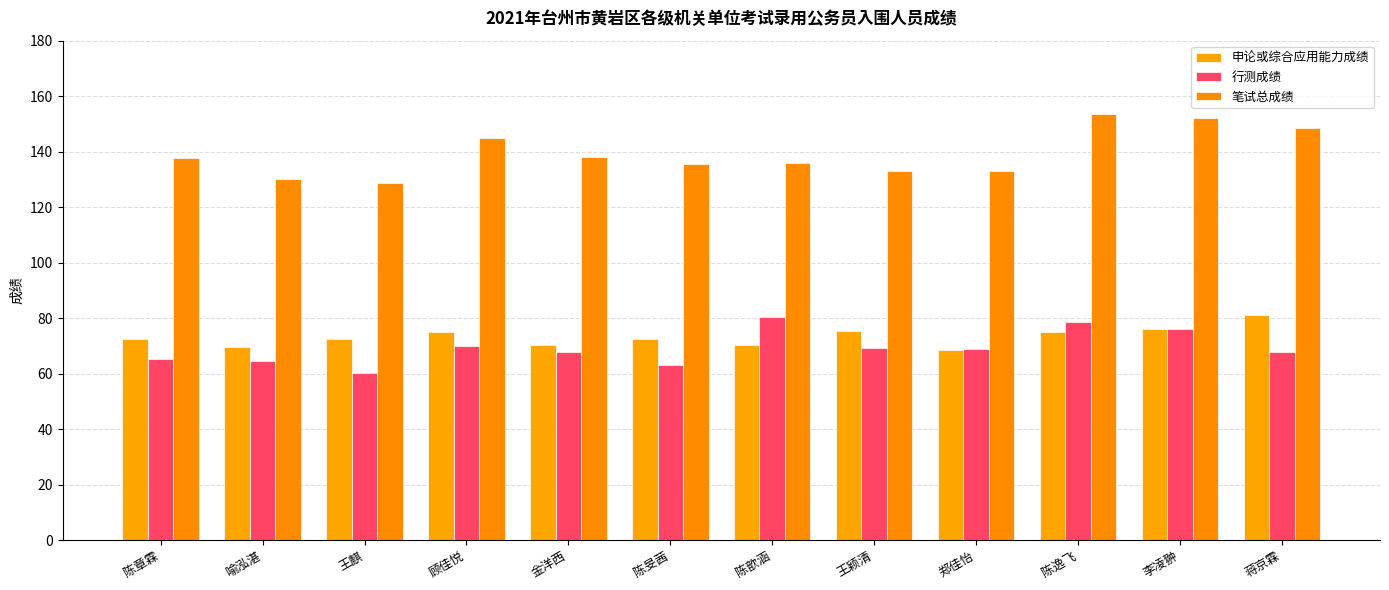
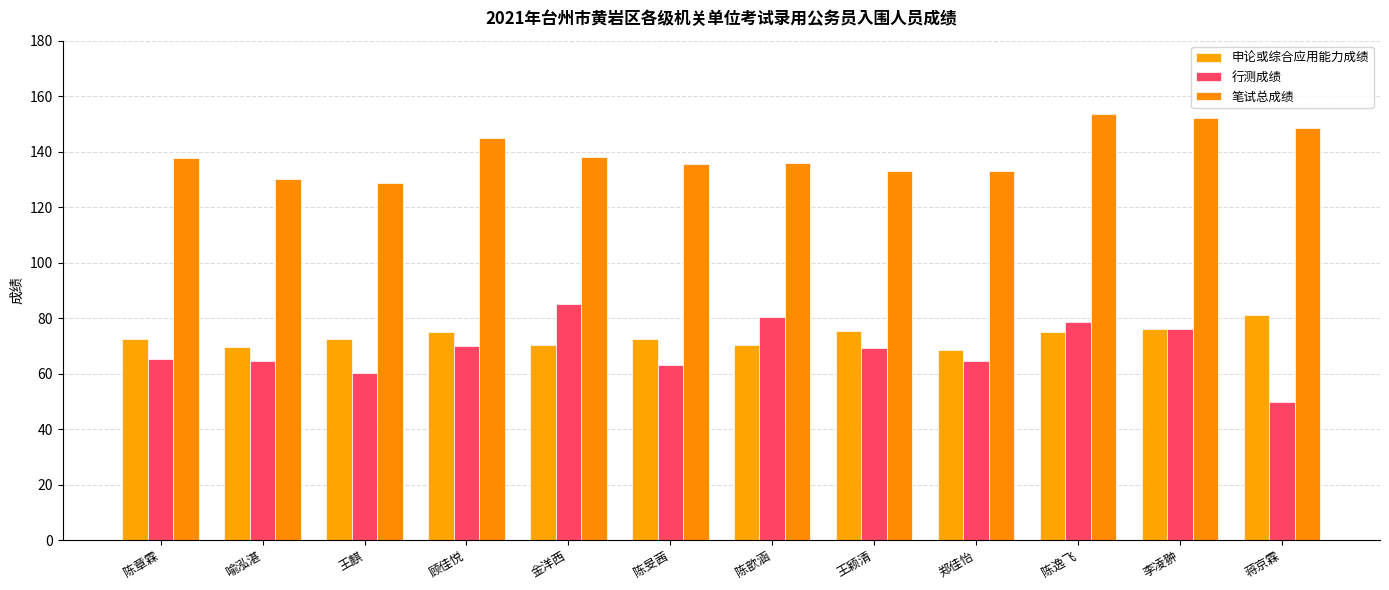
  {
    "行测成绩": {
      "陈章霖": 65,
      "喻泓湛": 65,
      "王麒": 60,
      "顾佳悦": 70,
-     "金洋西": 68,
+     "金洋西": 85,
      "陈旻茜": 63,
      "陈歆涵": 80,
      "王颖清": 69,
-     "郑佳怡": 69,
+     "郑佳怡": 65,
      "陈逸飞": 78,
      "李凌翀": 76,
-     "蒋京霖": 68
+     "蒋京霖": 50
    }
  }
